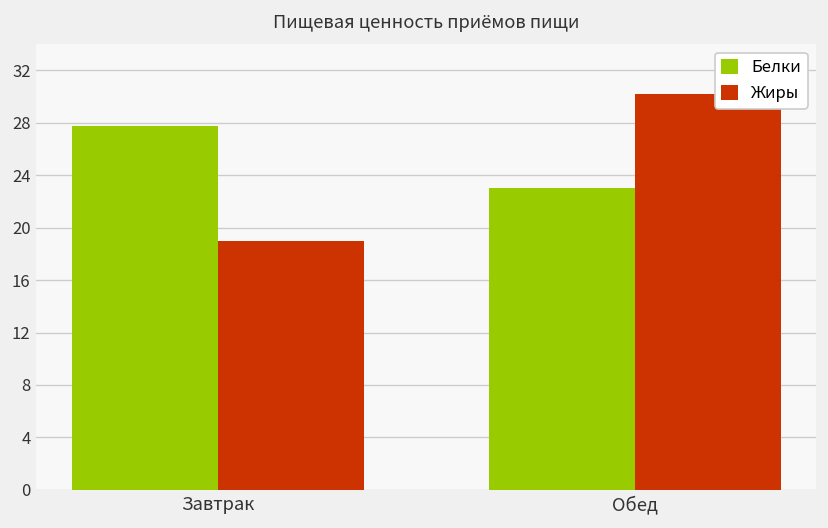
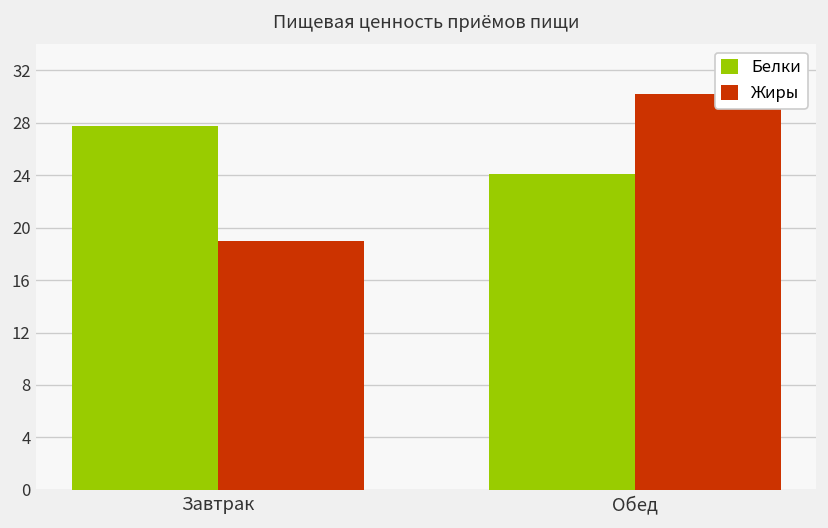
  {
    "Белки": {
      "Завтрак": 27.8,
-     "Обед": 23.0
+     "Обед": 24.1
    },
    "Жиры": {
      "Завтрак": 19.0,
      "Обед": 30.2
    }
  }
